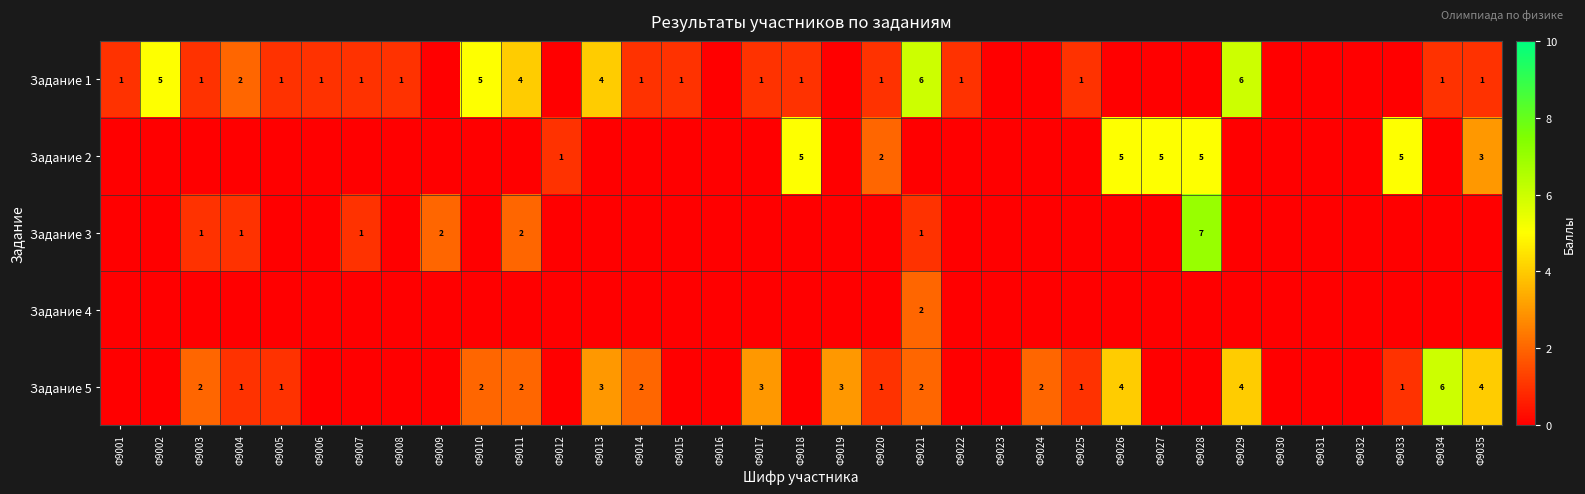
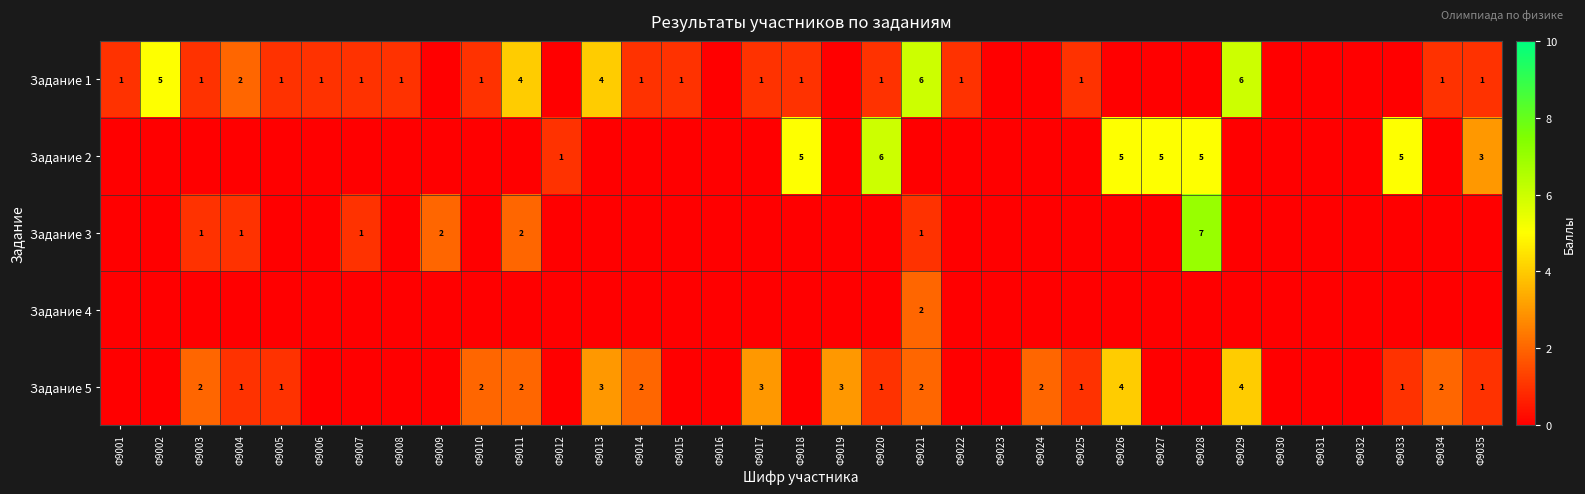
  {
    "Задание 1": {
      "Ф9001": 1,
      "Ф9002": 5,
      "Ф9003": 1,
      "Ф9004": 2,
      "Ф9005": 1,
      "Ф9006": 1,
      "Ф9007": 1,
      "Ф9008": 1,
-     "Ф9010": 5,
+     "Ф9010": 1,
      "Ф9011": 4,
      "Ф9013": 4,
      "Ф9014": 1,
      "Ф9015": 1,
      "Ф9017": 1,
      "Ф9018": 1,
      "Ф9020": 1,
      "Ф9021": 6,
      "Ф9022": 1,
      "Ф9025": 1,
      "Ф9029": 6,
      "Ф9034": 1,
      "Ф9035": 1
    },
    "Задание 2": {
      "Ф9012": 1,
      "Ф9018": 5,
-     "Ф9020": 2,
+     "Ф9020": 6,
      "Ф9026": 5,
      "Ф9027": 5,
      "Ф9028": 5,
      "Ф9033": 5,
      "Ф9035": 3
    },
    "Задание 3": {
      "Ф9003": 1,
      "Ф9004": 1,
      "Ф9007": 1,
      "Ф9009": 2,
      "Ф9011": 2,
      "Ф9021": 1,
      "Ф9028": 7
    },
    "Задание 4": {
      "Ф9021": 2
    },
    "Задание 5": {
      "Ф9003": 2,
      "Ф9004": 1,
      "Ф9005": 1,
      "Ф9010": 2,
      "Ф9011": 2,
      "Ф9013": 3,
      "Ф9014": 2,
      "Ф9017": 3,
      "Ф9019": 3,
      "Ф9020": 1,
      "Ф9021": 2,
      "Ф9024": 2,
      "Ф9025": 1,
      "Ф9026": 4,
      "Ф9029": 4,
      "Ф9033": 1,
-     "Ф9034": 6,
-     "Ф9035": 4
+     "Ф9034": 2,
+     "Ф9035": 1
    }
  }
